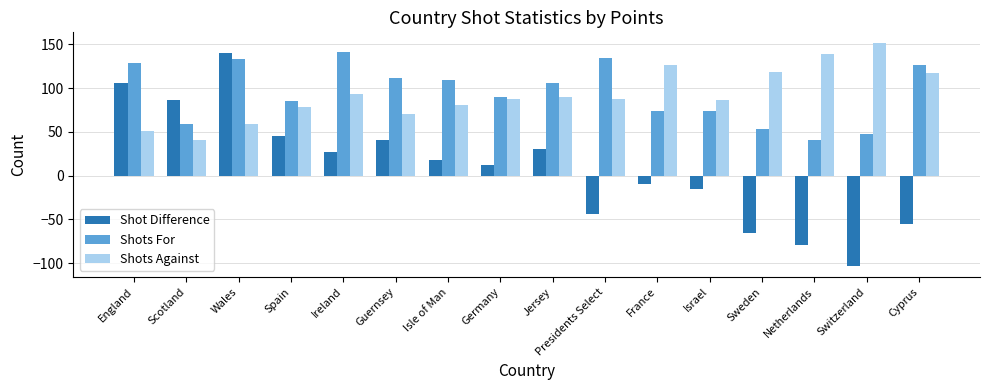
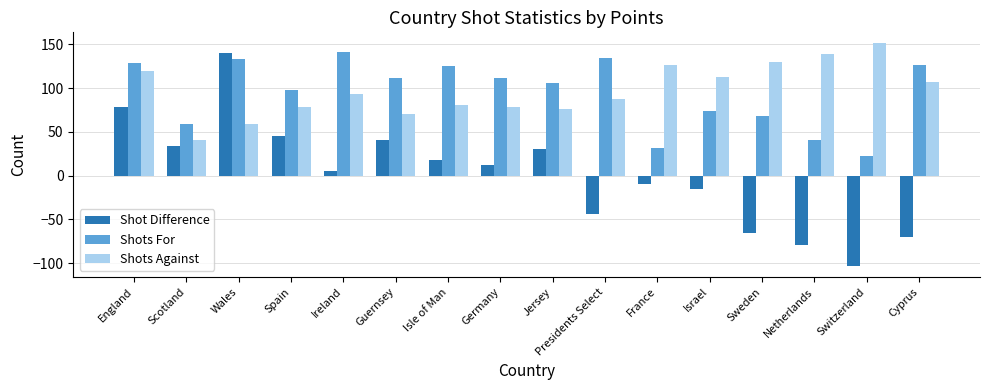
  {
    "Shot Difference": {
-     "England": 110,
-     "Scotland": 90,
+     "England": 80,
+     "Scotland": 30,
      "Wales": 140,
      "Spain": 50,
-     "Ireland": 30,
+     "Ireland": 10,
      "Guernsey": 40,
      "Isle of Man": 20,
      "Germany": 10,
      "Jersey": 30,
      "Presidents Select": -40,
      "France": -10,
      "Israel": -20,
      "Sweden": -70,
      "Netherlands": -80,
      "Switzerland": -100,
-     "Cyprus": -60
+     "Cyprus": -70
    },
    "Shots For": {
      "England": 130,
      "Scotland": 60,
      "Wales": 130,
-     "Spain": 90,
+     "Spain": 100,
      "Ireland": 140,
      "Guernsey": 110,
-     "Isle of Man": 110,
-     "Germany": 90,
+     "Isle of Man": 130,
+     "Germany": 110,
      "Jersey": 110,
      "Presidents Select": 130,
-     "France": 70,
+     "France": 30,
      "Israel": 70,
-     "Sweden": 50,
+     "Sweden": 70,
      "Netherlands": 40,
-     "Switzerland": 50,
+     "Switzerland": 20,
      "Cyprus": 130
    },
    "Shots Against": {
-     "England": 50,
+     "England": 120,
      "Scotland": 40,
      "Wales": 60,
      "Spain": 80,
      "Ireland": 90,
      "Guernsey": 70,
      "Isle of Man": 80,
-     "Germany": 90,
-     "Jersey": 90,
+     "Germany": 80,
+     "Jersey": 80,
      "Presidents Select": 90,
      "France": 130,
-     "Israel": 90,
-     "Sweden": 120,
+     "Israel": 110,
+     "Sweden": 130,
      "Netherlands": 140,
      "Switzerland": 150,
-     "Cyprus": 120
+     "Cyprus": 110
    }
  }
